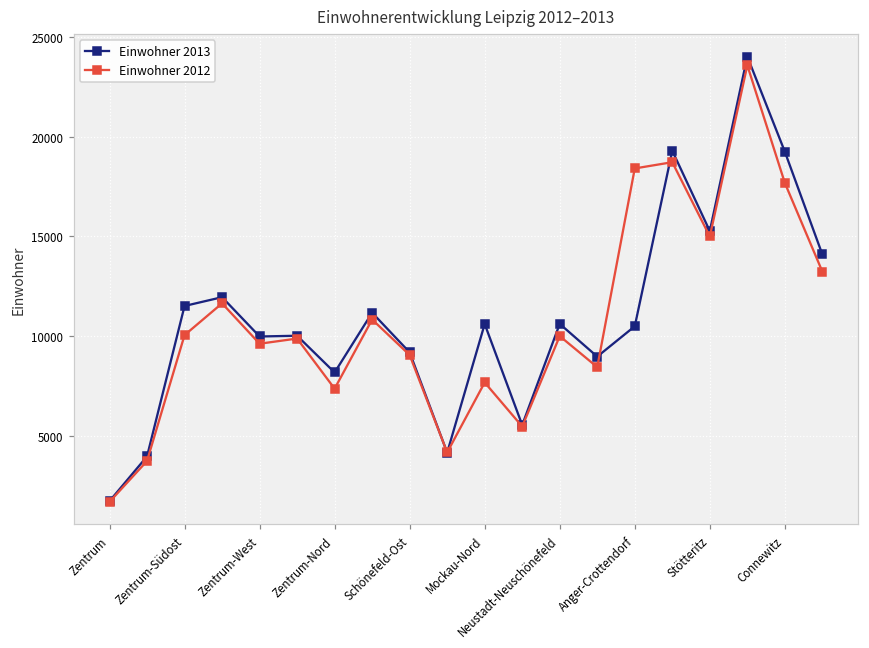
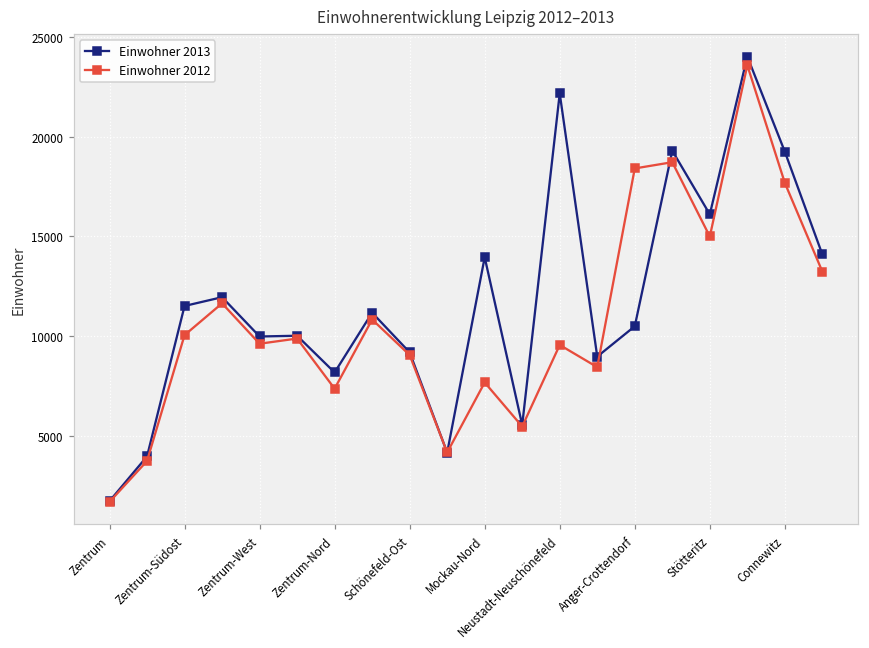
  {
    "Einwohner 2013": {
      "Zentrum-Südost": 11500,
      "Zentrum-West": 10000,
      "Zentrum-Nord": 8200,
-     "Mockau-Nord": 10600,
-     "Neustadt-Neuschönefeld": 10600,
+     "Mockau-Nord": 14000,
+     "Neustadt-Neuschönefeld": 22200,
      "Anger-Crottendorf": 10500,
-     "Stötteritz": 15300,
+     "Stötteritz": 16100,
      "Connewitz": 19200
    },
    "Einwohner 2012": {
      "Zentrum-Südost": 10100,
      "Zentrum-West": 9600,
      "Zentrum-Nord": 7400,
      "Mockau-Nord": 7700,
-     "Neustadt-Neuschönefeld": 10000,
+     "Neustadt-Neuschönefeld": 9600,
      "Anger-Crottendorf": 18400,
      "Stötteritz": 15000,
      "Connewitz": 17700
    }
  }
